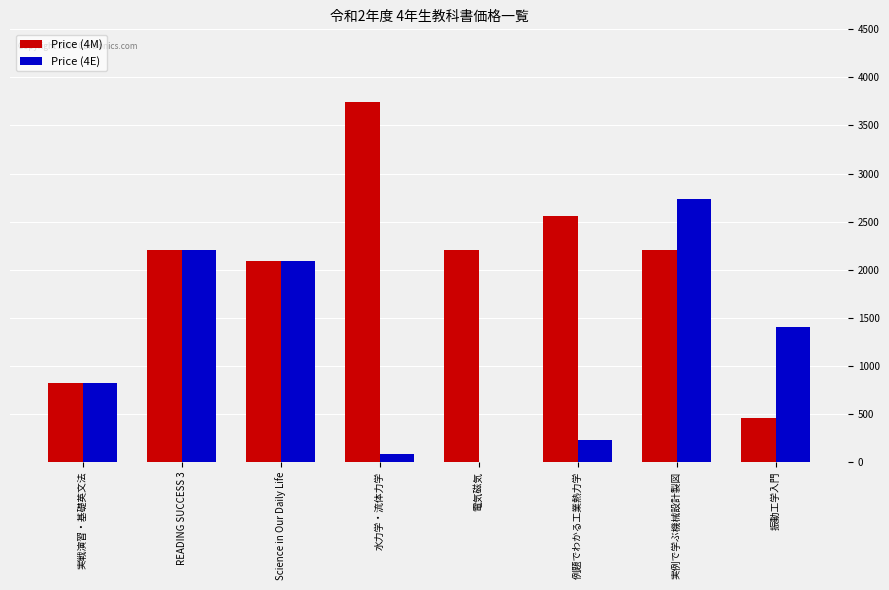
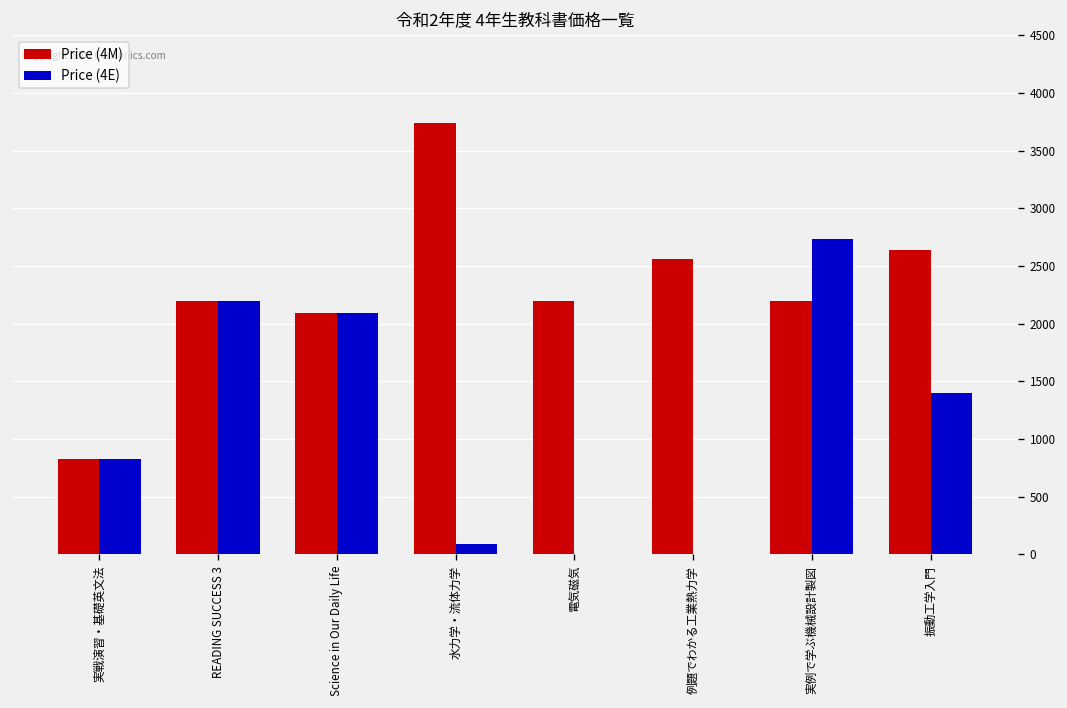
  {
    "Price (4M)": {
      "実戦演習・基礎英文法": 800,
      "READING SUCCESS 3": 2200,
      "Science in Our Daily Life": 2100,
      "水力学・流体力学": 3700,
      "電気磁気": 2200,
      "例題でわかる工業熱力学": 2600,
      "実例で学ぶ機械設計製図": 2200,
-     "振動工学入門": 500
+     "振動工学入門": 2600
    },
    "Price (4E)": {
      "実戦演習・基礎英文法": 800,
      "READING SUCCESS 3": 2200,
      "Science in Our Daily Life": 2100,
      "水力学・流体力学": 100,
      "電気磁気": 0,
-     "例題でわかる工業熱力学": 200,
+     "例題でわかる工業熱力学": 0,
      "実例で学ぶ機械設計製図": 2700,
      "振動工学入門": 1400
    }
  }
